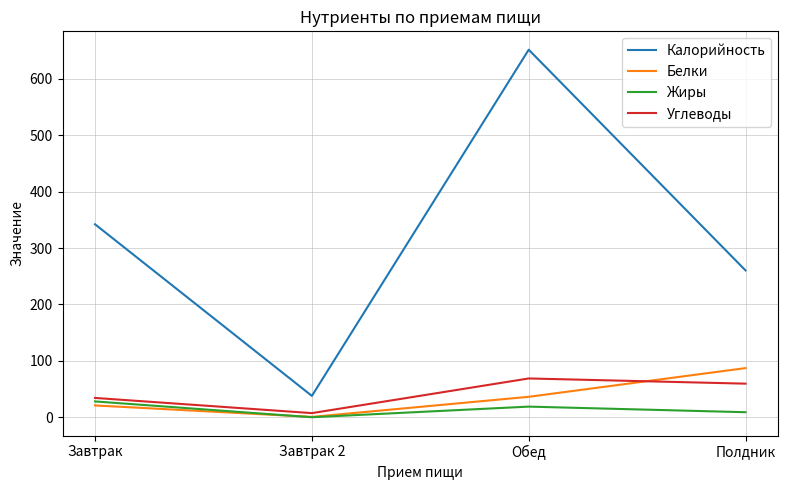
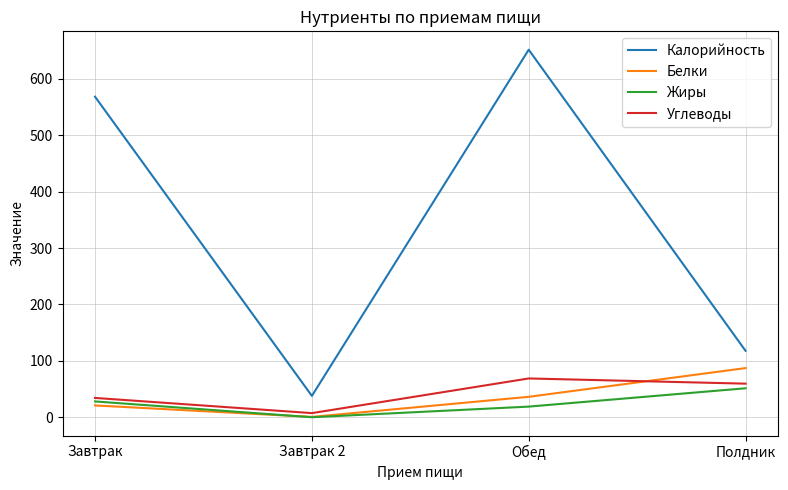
  {
    "Калорийность": {
-     "Завтрак": 340,
+     "Завтрак": 570,
      "Завтрак 2": 40,
      "Обед": 650,
-     "Полдник": 260
+     "Полдник": 120
    },
    "Белки": {
      "Завтрак": 20,
      "Обед": 40,
      "Полдник": 90
    },
    "Жиры": {
      "Завтрак": 30,
      "Обед": 20,
-     "Полдник": 10
+     "Полдник": 50
    },
    "Углеводы": {
      "Завтрак": 30,
      "Завтрак 2": 10,
      "Обед": 70,
      "Полдник": 60
    }
  }
